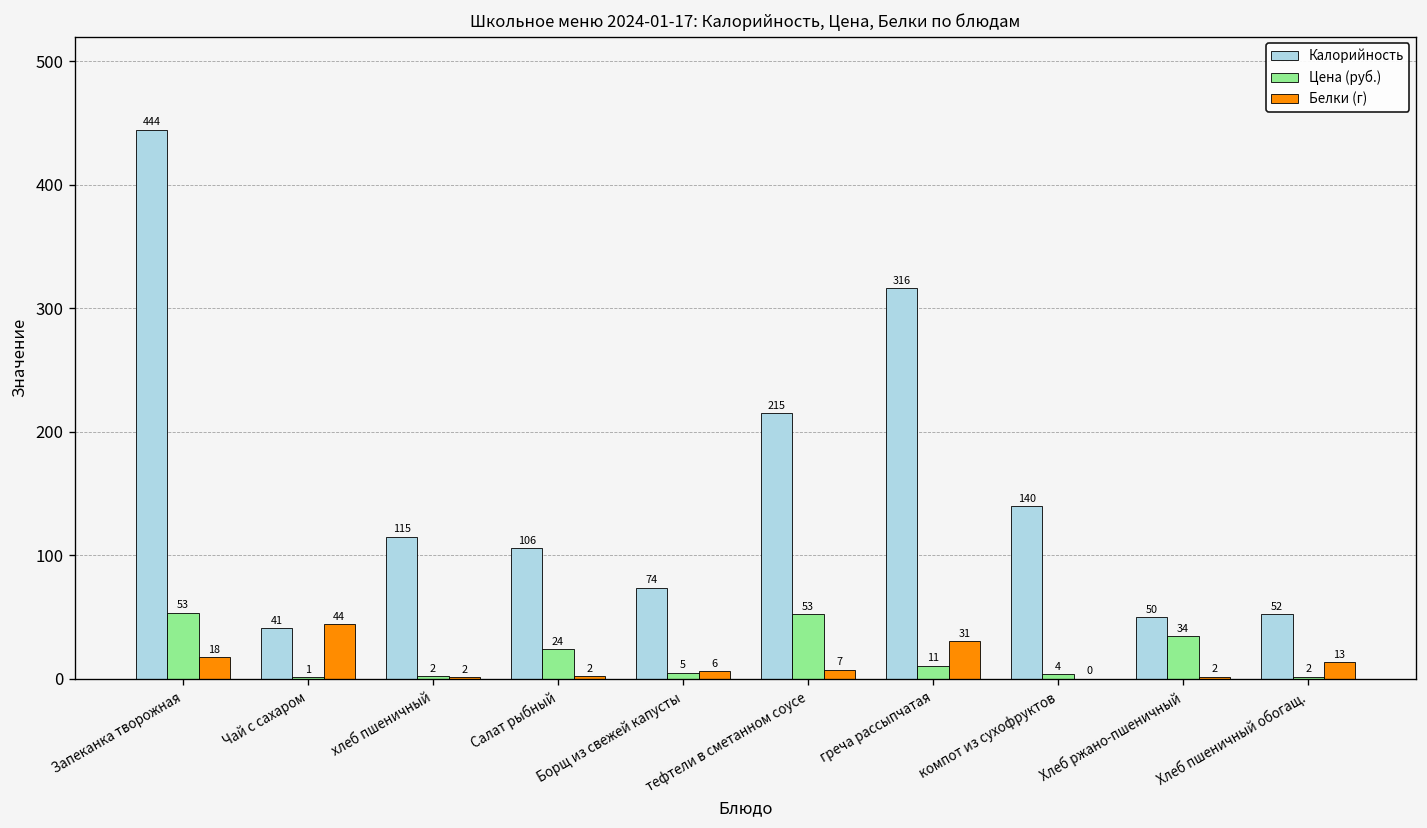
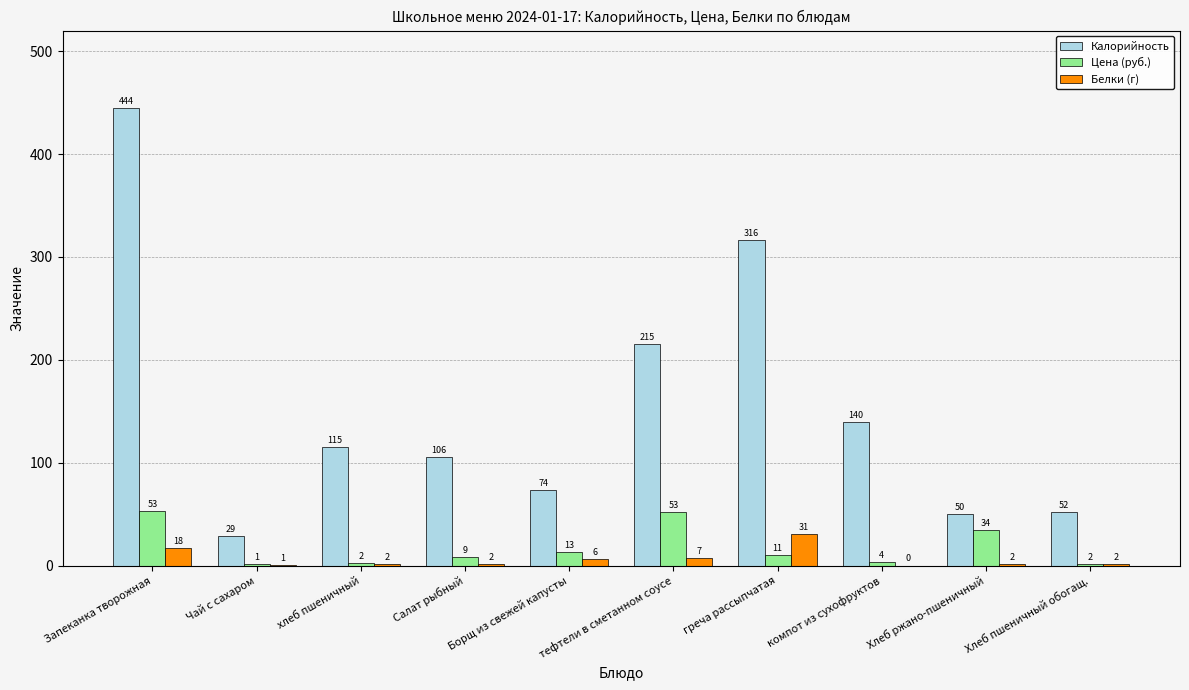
  {
    "Калорийность": {
      "Запеканка творожная": 444,
-     "Чай с сахаром": 41,
+     "Чай с сахаром": 29,
      "хлеб пшеничный": 115,
      "Салат рыбный": 106,
      "Борщ из свежей капусты": 74,
      "тефтели в сметанном соусе": 215,
      "греча рассыпчатая": 316,
      "компот из сухофруктов": 140,
      "Хлеб ржано-пшеничный": 50,
      "Хлеб пшеничный обогащ.": 52
    },
    "Цена (руб.)": {
      "Запеканка творожная": 53,
      "Чай с сахаром": 1,
      "хлеб пшеничный": 2,
-     "Салат рыбный": 24,
-     "Борщ из свежей капусты": 5,
+     "Салат рыбный": 9,
+     "Борщ из свежей капусты": 13,
      "тефтели в сметанном соусе": 53,
      "греча рассыпчатая": 11,
      "компот из сухофруктов": 4,
      "Хлеб ржано-пшеничный": 34,
      "Хлеб пшеничный обогащ.": 2
    },
    "Белки (г)": {
      "Запеканка творожная": 18,
-     "Чай с сахаром": 44,
+     "Чай с сахаром": 1,
      "хлеб пшеничный": 2,
      "Салат рыбный": 2,
      "Борщ из свежей капусты": 6,
      "тефтели в сметанном соусе": 7,
      "греча рассыпчатая": 31,
      "компот из сухофруктов": 0,
      "Хлеб ржано-пшеничный": 2,
-     "Хлеб пшеничный обогащ.": 13
+     "Хлеб пшеничный обогащ.": 2
    }
  }
